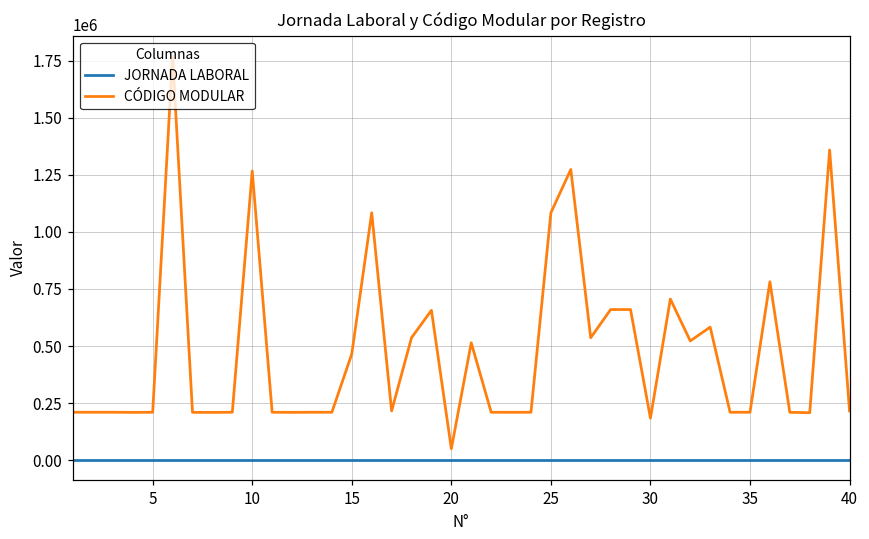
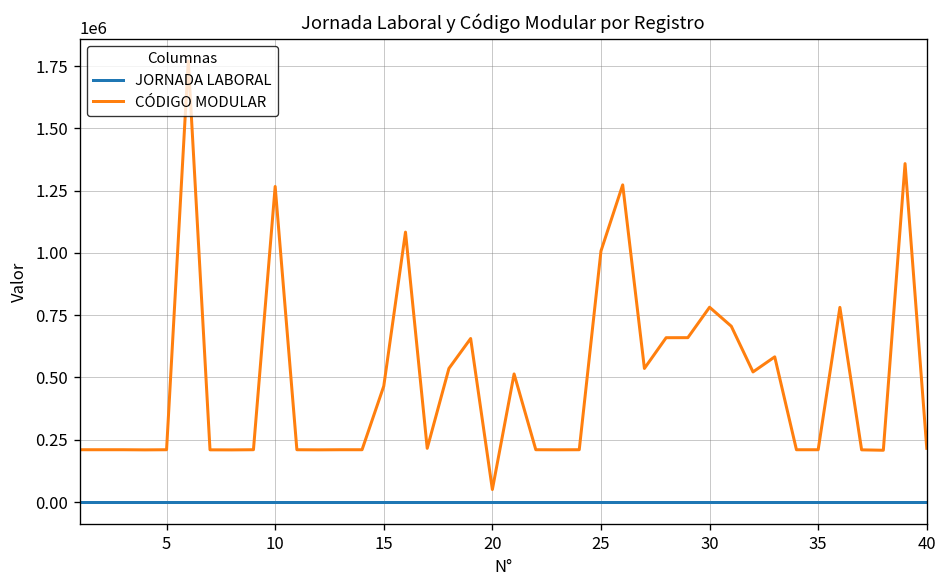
  {
    "JORNADA LABORAL": {
      "5": 0,
      "10": 0,
      "15": 0,
      "20": 0,
      "25": 0,
      "30": 0,
      "35": 0,
      "40": 0
    },
    "CÓDIGO MODULAR": {
      "5": 210000,
      "10": 1270000,
      "15": 470000,
      "20": 50000,
-     "25": 1080000,
-     "30": 180000,
+     "25": 1010000,
+     "30": 780000,
      "35": 210000,
      "40": 220000
    }
  }
